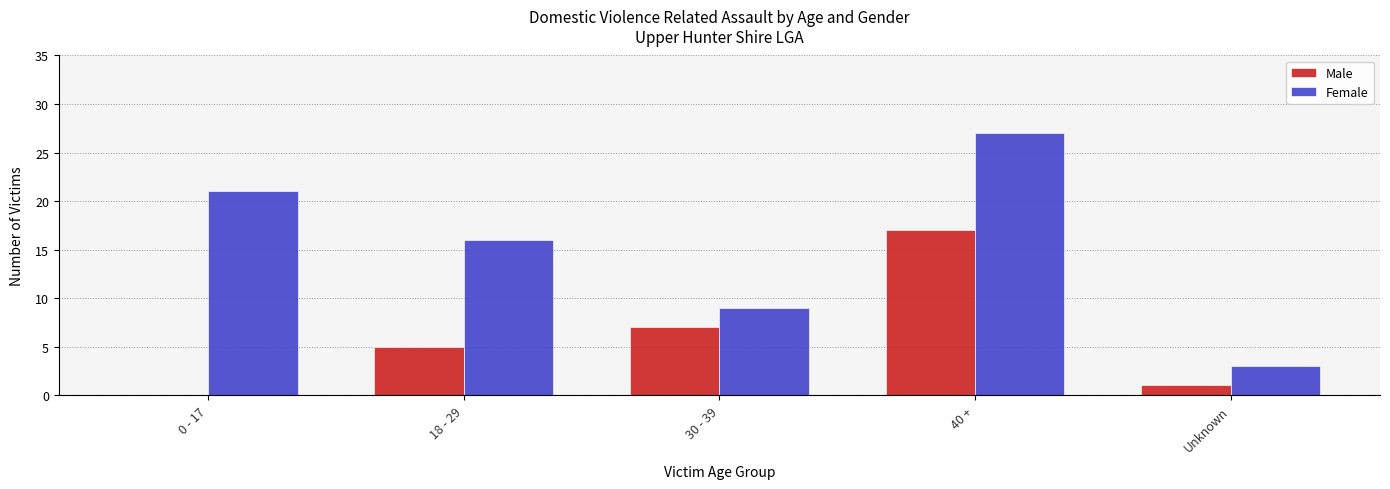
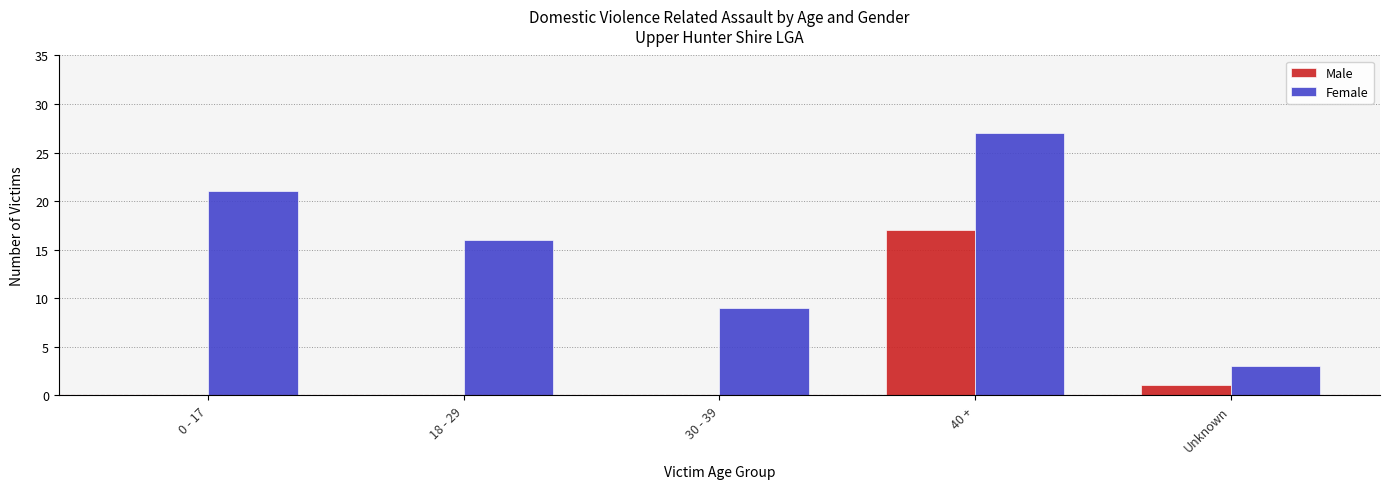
  {
    "Male": {
      "0 - 17": 0,
-     "18 - 29": 5,
-     "30 - 39": 7,
+     "18 - 29": 0,
+     "30 - 39": 0,
      "40 +": 17,
      "Unknown": 1
    },
    "Female": {
      "0 - 17": 21,
      "18 - 29": 16,
      "30 - 39": 9,
      "40 +": 27,
      "Unknown": 3
    }
  }
